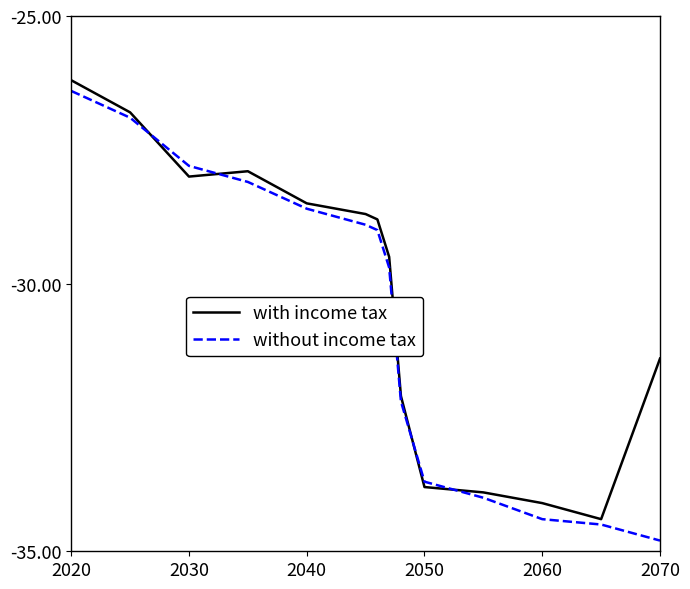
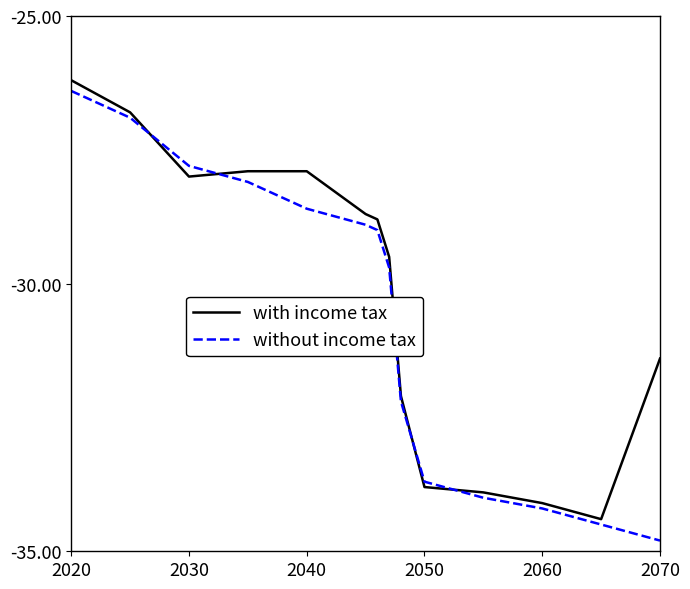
  {
    "with income tax": {
      "2020": -26.2,
      "2030": -28.0,
-     "2040": -28.5,
+     "2040": -27.9,
      "2050": -33.8,
      "2060": -34.1,
      "2070": -31.4
    },
    "without income tax": {
      "2020": -26.4,
      "2030": -27.8,
      "2040": -28.6,
      "2050": -33.7,
-     "2060": -34.4,
+     "2060": -34.2,
      "2070": -34.8
    }
  }
